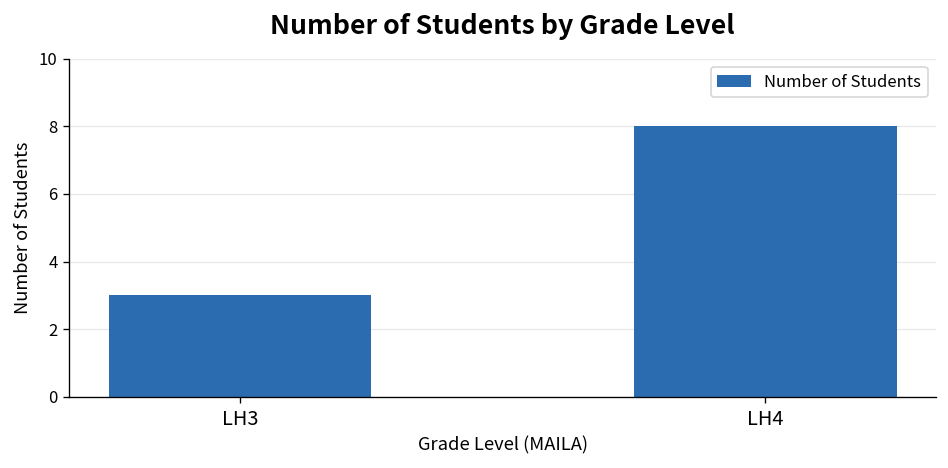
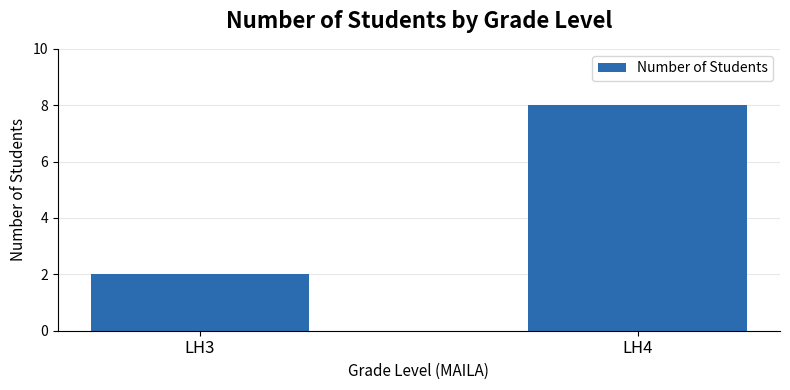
  {
-   "LH3": 3,
+   "LH3": 2,
    "LH4": 8
  }
